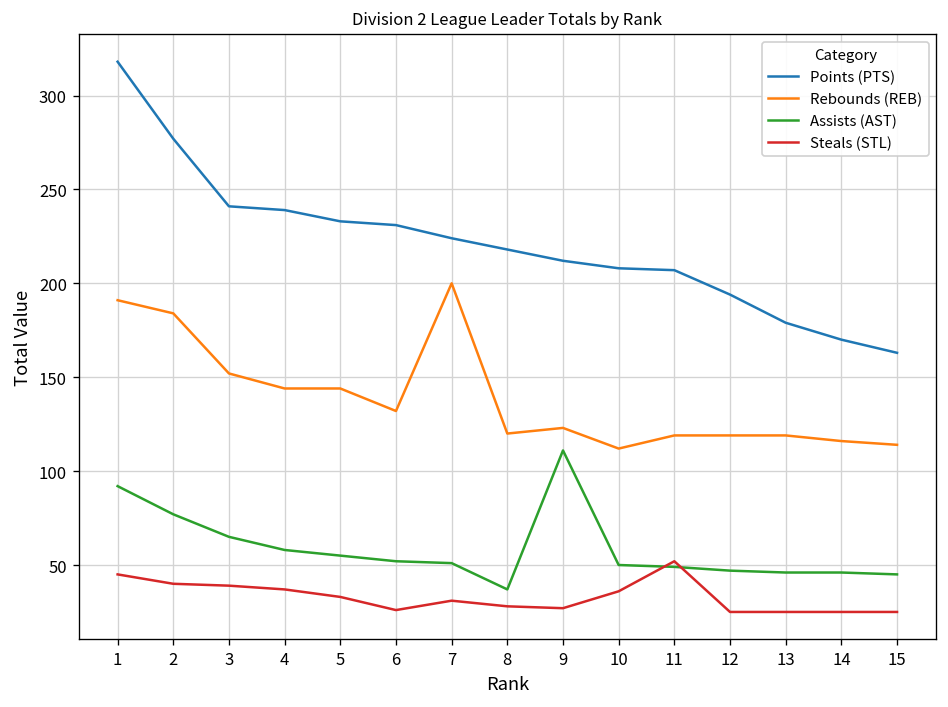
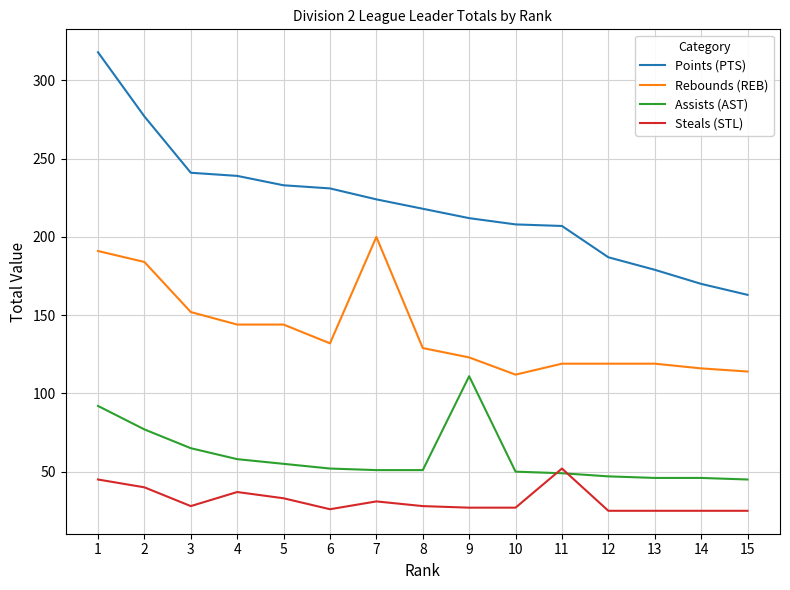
  {
    "Points (PTS)": {
      "1": 318,
      "2": 277,
      "3": 241,
      "4": 239,
      "5": 233,
      "6": 231,
      "7": 224,
      "8": 218,
      "9": 212,
      "10": 208,
      "11": 207,
-     "12": 194,
+     "12": 187,
      "13": 179,
      "14": 170,
      "15": 163
    },
    "Rebounds (REB)": {
      "1": 191,
      "2": 184,
      "3": 152,
      "4": 144,
      "5": 144,
      "6": 132,
      "7": 200,
-     "8": 120,
+     "8": 129,
      "9": 123,
      "10": 112,
      "11": 119,
      "12": 119,
      "13": 119,
      "14": 116,
      "15": 114
    },
    "Assists (AST)": {
      "1": 92,
      "2": 77,
      "3": 65,
      "4": 58,
      "5": 55,
      "6": 52,
      "7": 51,
-     "8": 37,
+     "8": 51,
      "9": 111,
      "10": 50,
      "11": 49,
      "12": 47,
      "13": 46,
      "14": 46,
      "15": 45
    },
    "Steals (STL)": {
      "1": 45,
      "2": 40,
-     "3": 39,
+     "3": 28,
      "4": 37,
      "5": 33,
      "6": 26,
      "7": 31,
      "8": 28,
      "9": 27,
-     "10": 36,
+     "10": 27,
      "11": 52,
      "12": 25,
      "13": 25,
      "14": 25,
      "15": 25
    }
  }
